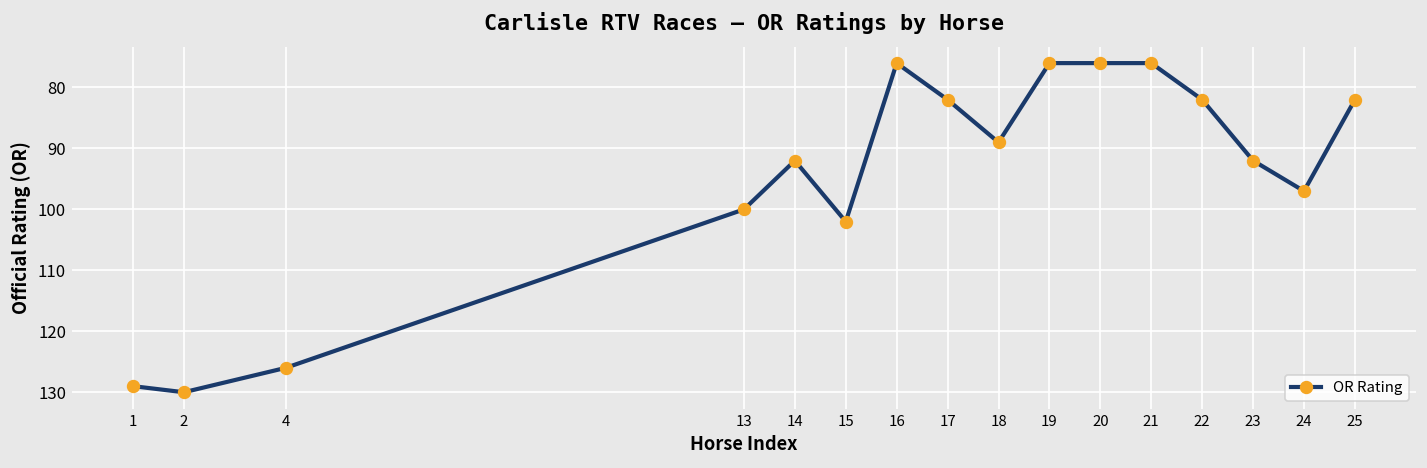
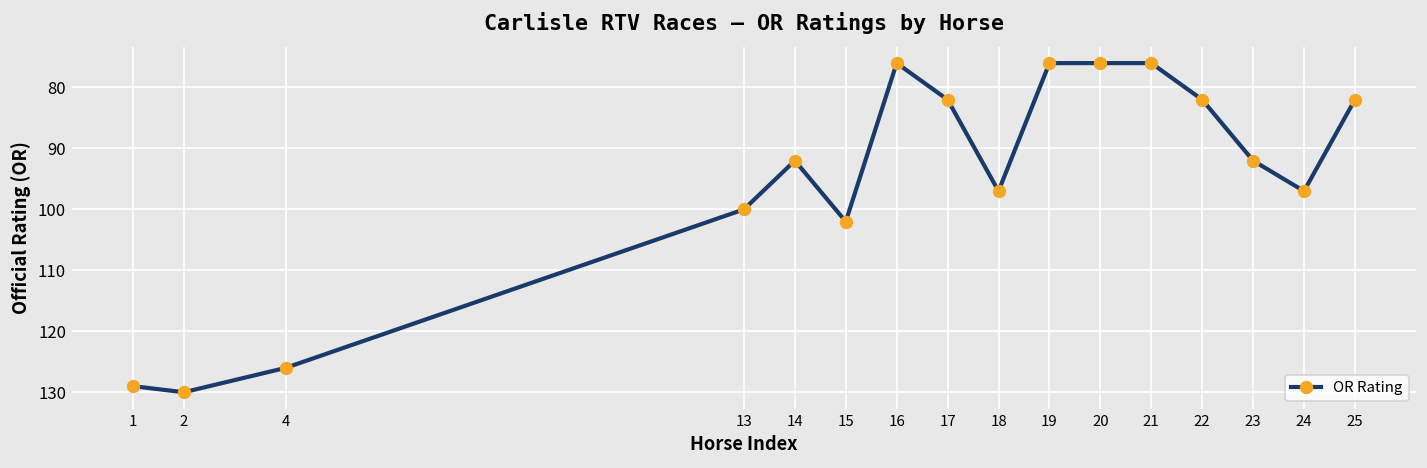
  {
    "1": 129,
    "2": 130,
    "4": 126,
    "13": 100,
    "14": 92,
    "15": 102,
    "16": 76,
    "17": 82,
-   "18": 89,
+   "18": 97,
    "19": 76,
    "20": 76,
    "21": 76,
    "22": 82,
    "23": 92,
    "24": 97,
    "25": 82
  }
